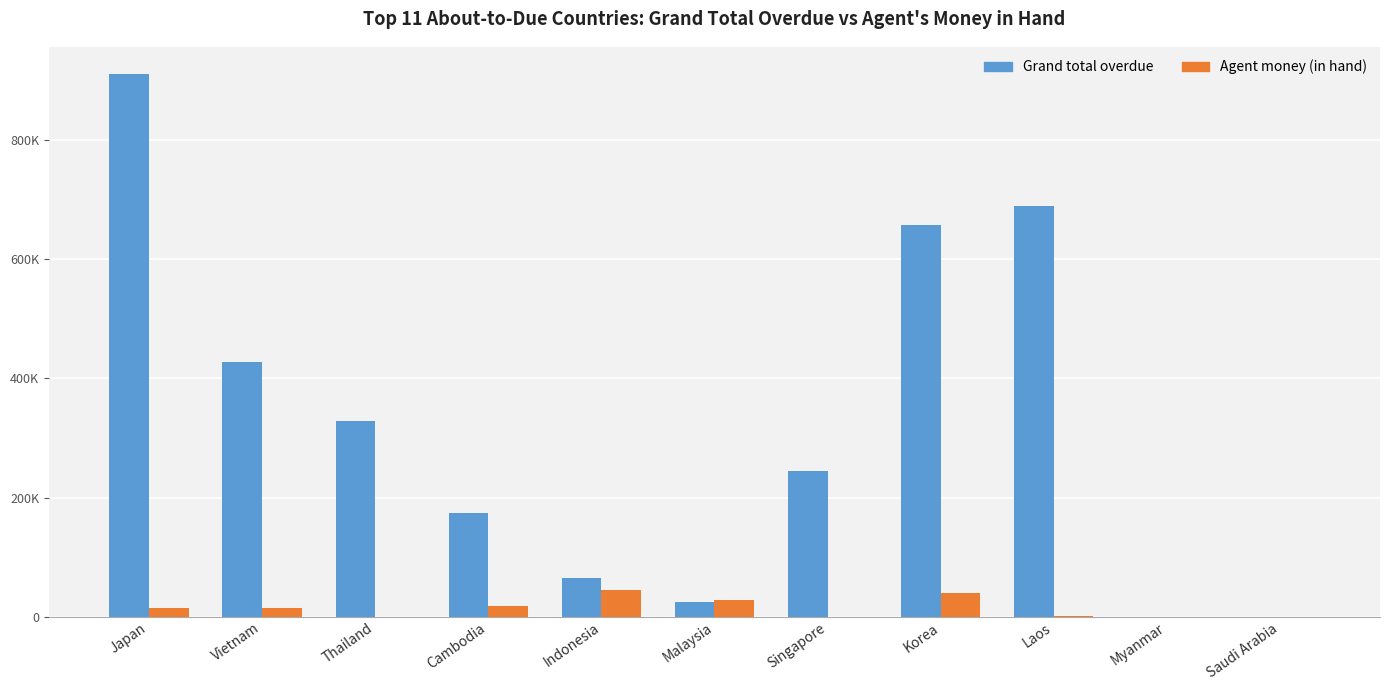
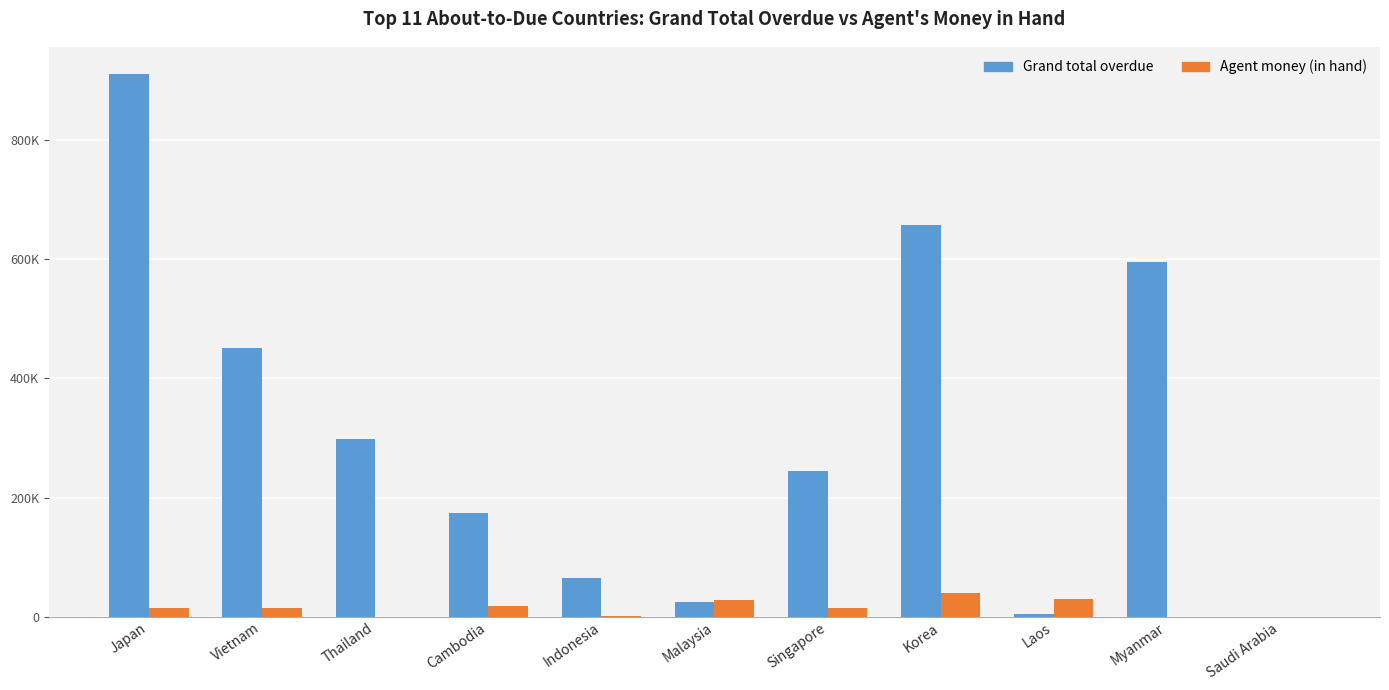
  {
    "Grand total overdue": {
      "Japan": 910000,
-     "Vietnam": 430000,
-     "Thailand": 330000,
+     "Vietnam": 450000,
+     "Thailand": 300000,
      "Cambodia": 170000,
      "Indonesia": 60000,
      "Malaysia": 20000,
      "Singapore": 240000,
      "Korea": 660000,
-     "Laos": 690000,
-     "Myanmar": 0,
+     "Laos": 0,
+     "Myanmar": 590000,
      "Saudi Arabia": 0
    },
    "Agent money (in hand)": {
      "Japan": 10000,
      "Vietnam": 10000,
      "Thailand": 0,
      "Cambodia": 20000,
-     "Indonesia": 50000,
+     "Indonesia": 0,
      "Malaysia": 30000,
-     "Singapore": 0,
+     "Singapore": 10000,
      "Korea": 40000,
-     "Laos": 0,
+     "Laos": 30000,
      "Myanmar": 0,
      "Saudi Arabia": 0
    }
  }
